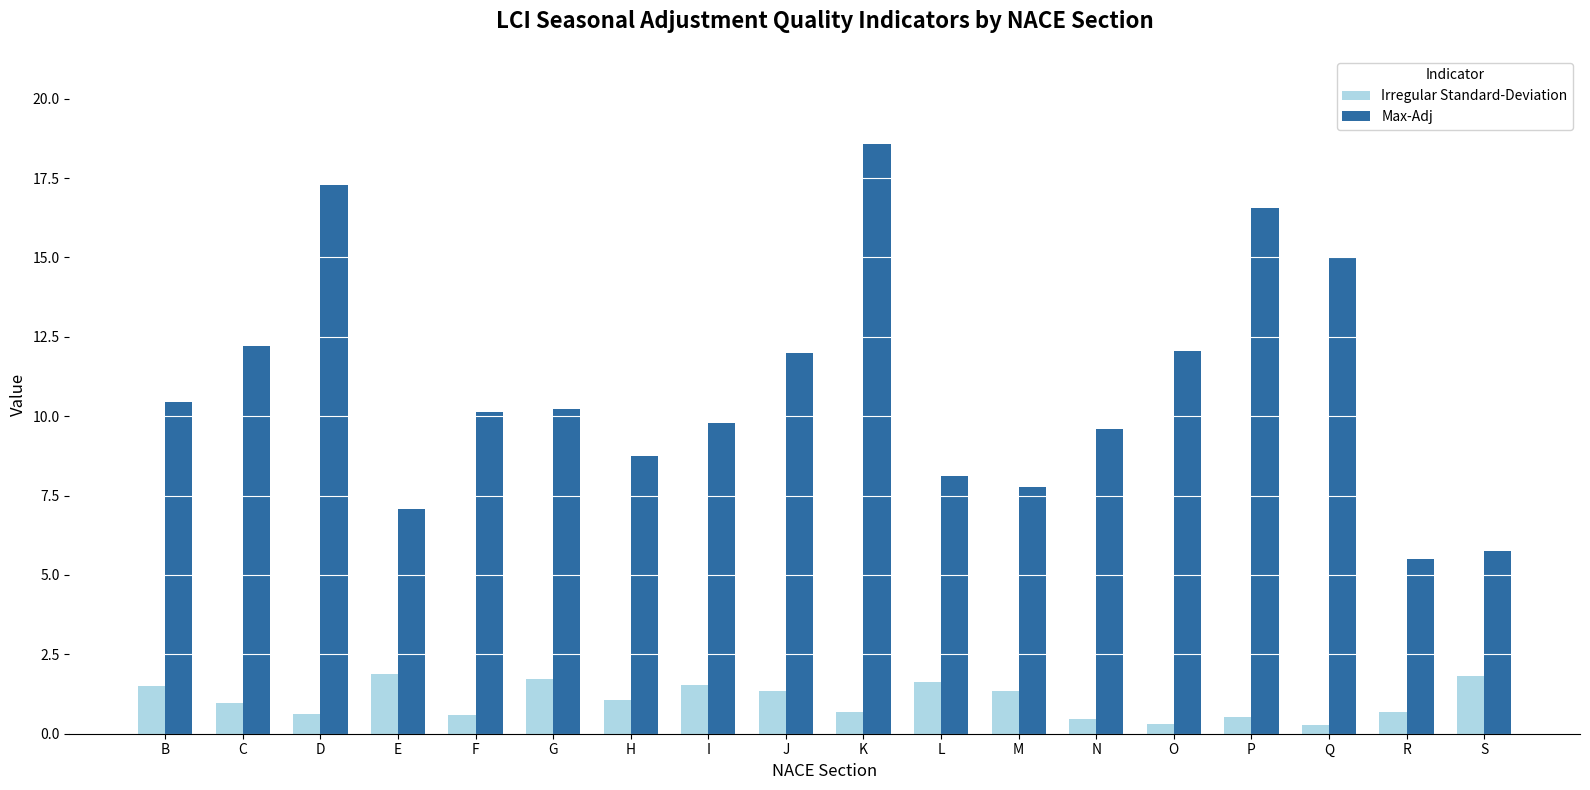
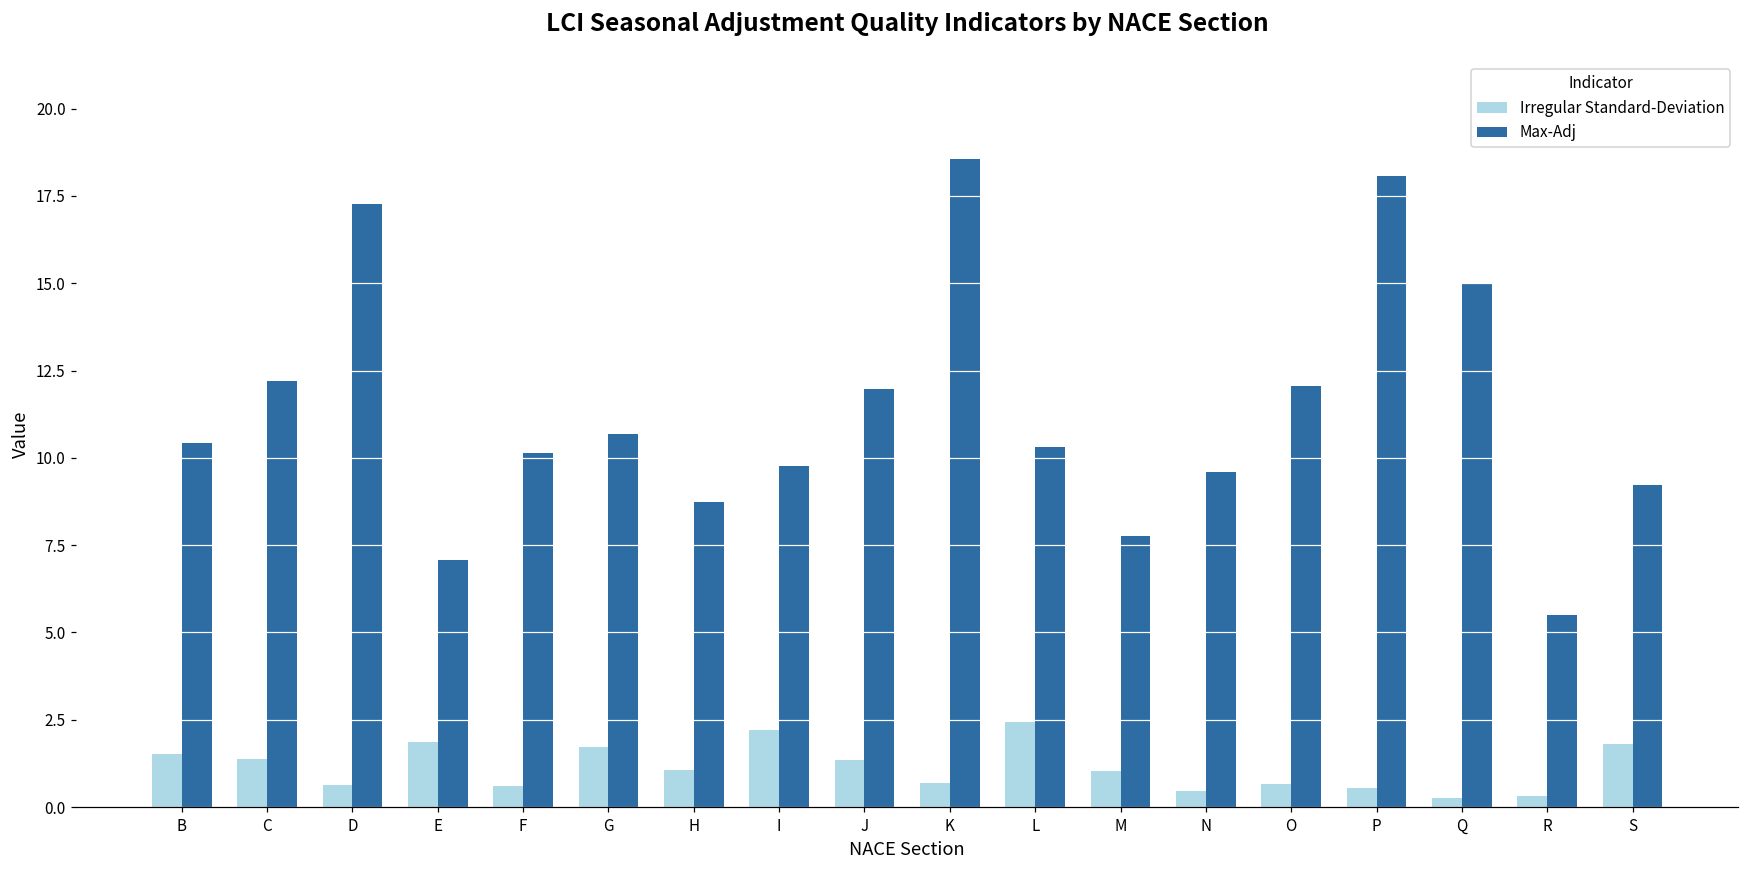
  {
    "Irregular Standard-Deviation": {
      "B": 1.5,
-     "C": 1.0,
+     "C": 1.4,
      "D": 0.6,
      "E": 1.9,
      "F": 0.6,
      "G": 1.7,
      "H": 1.1,
-     "I": 1.5,
+     "I": 2.2,
      "J": 1.4,
      "K": 0.7,
-     "L": 1.6,
-     "M": 1.3,
+     "L": 2.4,
+     "M": 1.0,
      "N": 0.5,
-     "O": 0.3,
+     "O": 0.7,
      "P": 0.5,
      "Q": 0.3,
-     "R": 0.7,
+     "R": 0.3,
      "S": 1.8
    },
    "Max-Adj": {
      "B": 10.4,
      "C": 12.2,
      "D": 17.3,
      "E": 7.1,
      "F": 10.1,
-     "G": 10.2,
+     "G": 10.7,
      "H": 8.7,
      "I": 9.8,
      "J": 12.0,
      "K": 18.6,
-     "L": 8.1,
+     "L": 10.3,
      "M": 7.8,
      "N": 9.6,
      "O": 12.1,
-     "P": 16.6,
+     "P": 18.1,
      "Q": 15.0,
      "R": 5.5,
-     "S": 5.7
+     "S": 9.2
    }
  }
